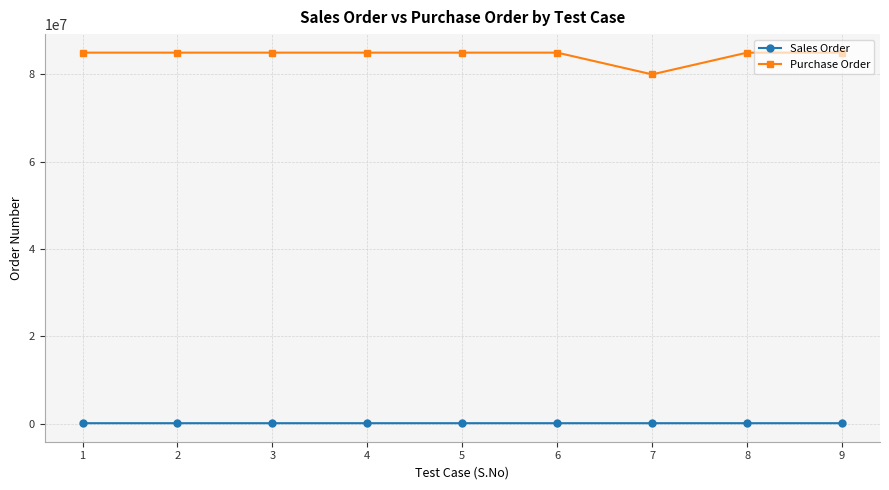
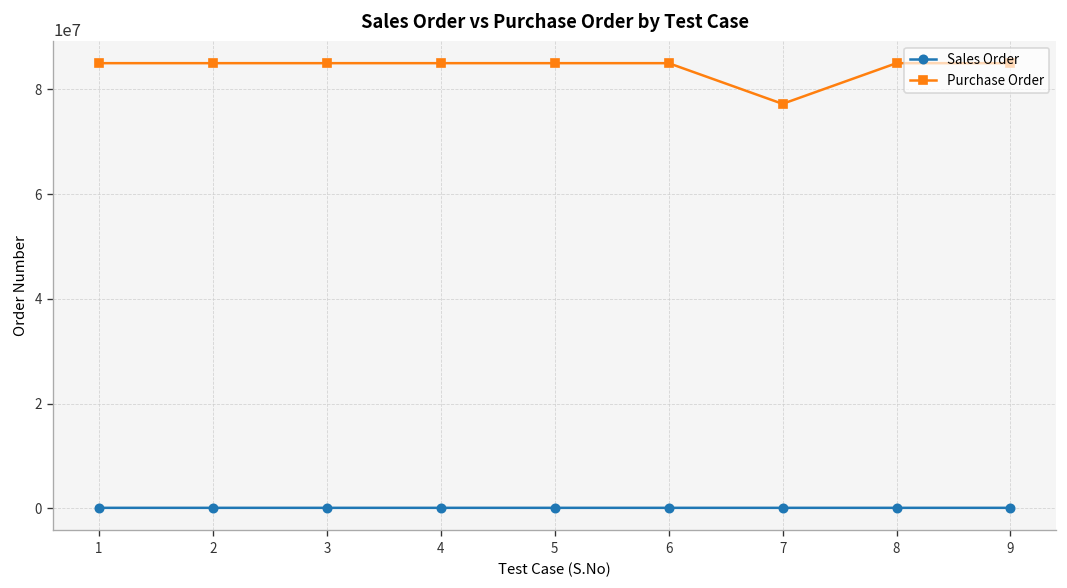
  {
    "Sales Order": {
      "1": 0,
      "2": 0,
      "3": 0,
      "4": 0,
      "5": 0,
      "6": 0,
      "7": 0,
      "8": 0,
      "9": 0
    },
    "Purchase Order": {
      "1": 85000000,
      "2": 85000000,
      "3": 85000000,
      "4": 85000000,
      "5": 85000000,
      "6": 85000000,
-     "7": 80000000,
+     "7": 77000000,
      "8": 85000000
    }
  }
